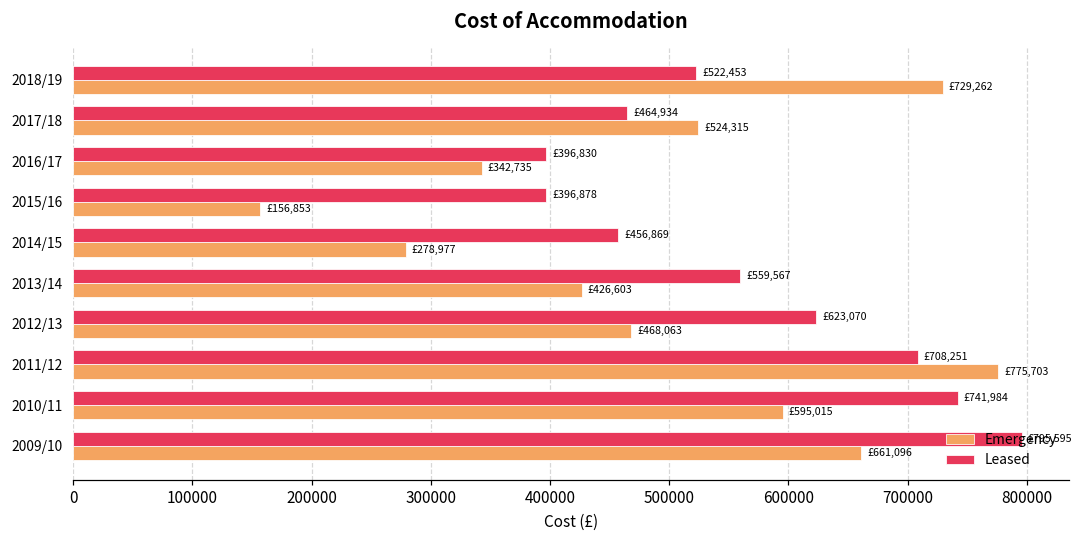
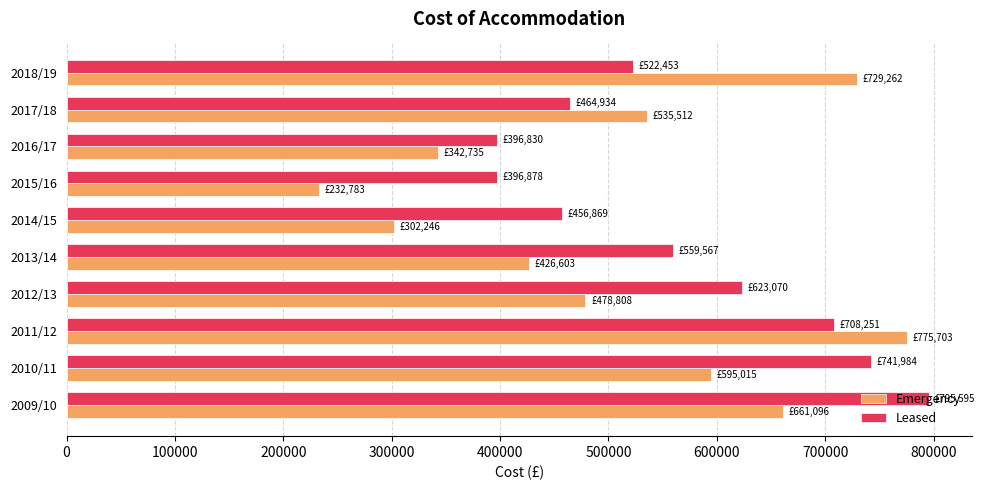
  {
    "Emergency": {
      "2018/19": "£729,262",
-     "2017/18": "£524,315",
+     "2017/18": "£535,512",
      "2016/17": "£342,735",
-     "2015/16": "£156,853",
-     "2014/15": "£278,977",
+     "2015/16": "£232,783",
+     "2014/15": "£302,246",
      "2013/14": "£426,603",
-     "2012/13": "£468,063",
+     "2012/13": "£478,808",
      "2011/12": "£775,703",
      "2010/11": "£595,015",
      "2009/10": "£661,096"
    },
    "Leased": {
      "2018/19": "£522,453",
      "2017/18": "£464,934",
      "2016/17": "£396,830",
      "2015/16": "£396,878",
      "2014/15": "£456,869",
      "2013/14": "£559,567",
      "2012/13": "£623,070",
      "2011/12": "£708,251",
      "2010/11": "£741,984",
      "2009/10": "£795,595"
    }
  }
